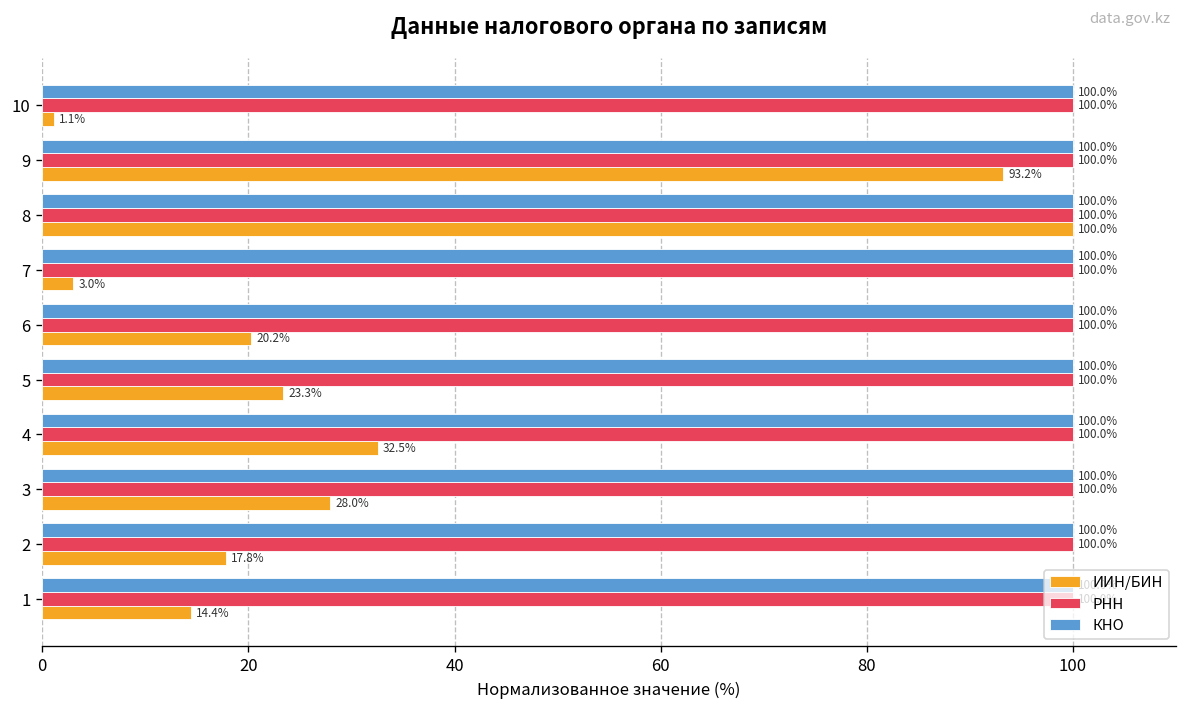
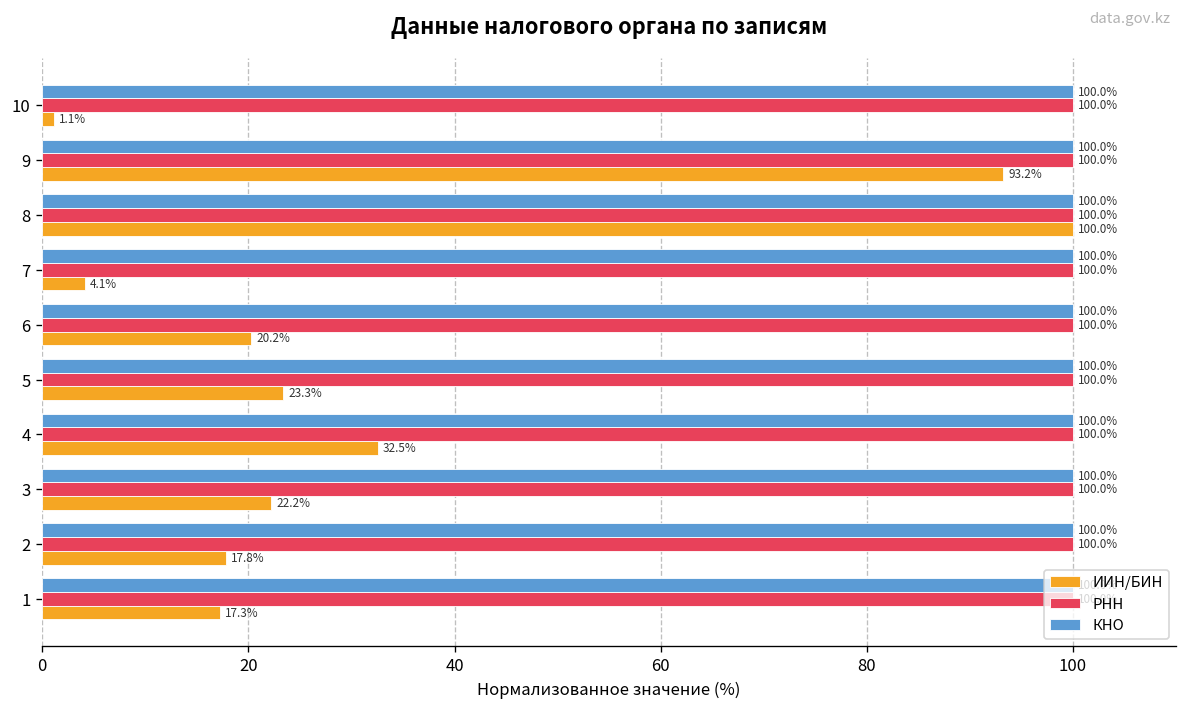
  {
    "ИИН/БИН": {
      "10": "1.1%",
      "9": "93.2%",
      "8": "100.0%",
-     "7": "3.0%",
+     "7": "4.1%",
      "6": "20.2%",
      "5": "23.3%",
      "4": "32.5%",
-     "3": "28.0%",
+     "3": "22.2%",
      "2": "17.8%",
-     "1": "14.4%"
+     "1": "17.3%"
    },
    "РНН": {
      "10": "100.0%",
      "9": "100.0%",
      "8": "100.0%",
      "7": "100.0%",
      "6": "100.0%",
      "5": "100.0%",
      "4": "100.0%",
      "3": "100.0%",
      "2": "100.0%"
    },
    "КНО": {
      "10": "100.0%",
      "9": "100.0%",
      "8": "100.0%",
      "7": "100.0%",
      "6": "100.0%",
      "5": "100.0%",
      "4": "100.0%",
      "3": "100.0%",
      "2": "100.0%"
    }
  }
